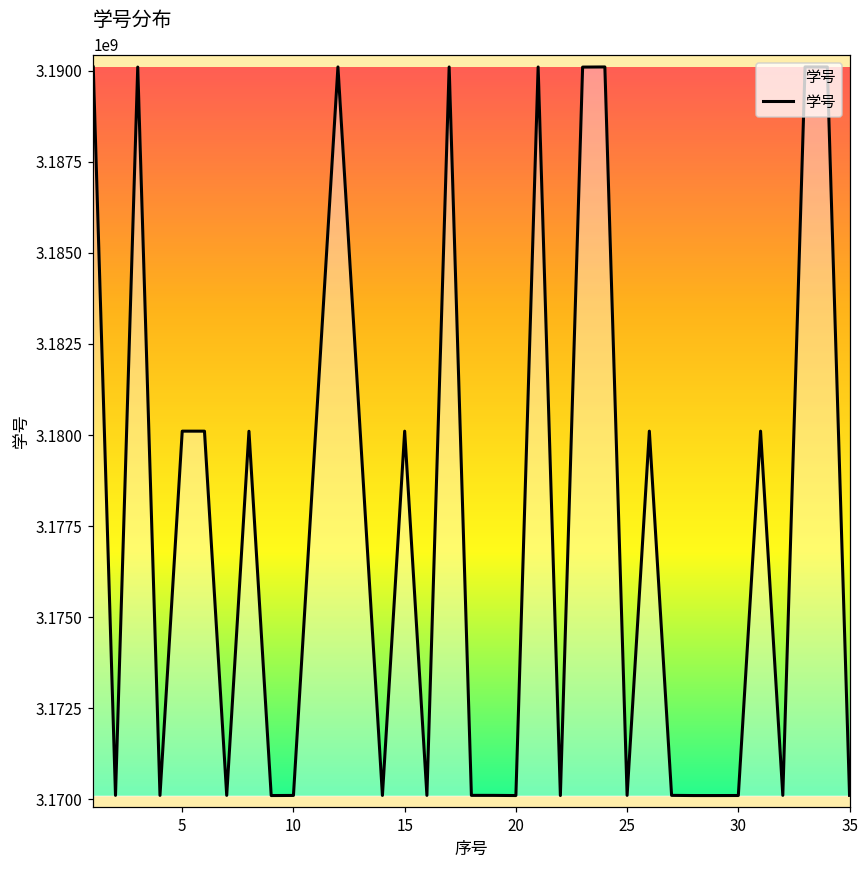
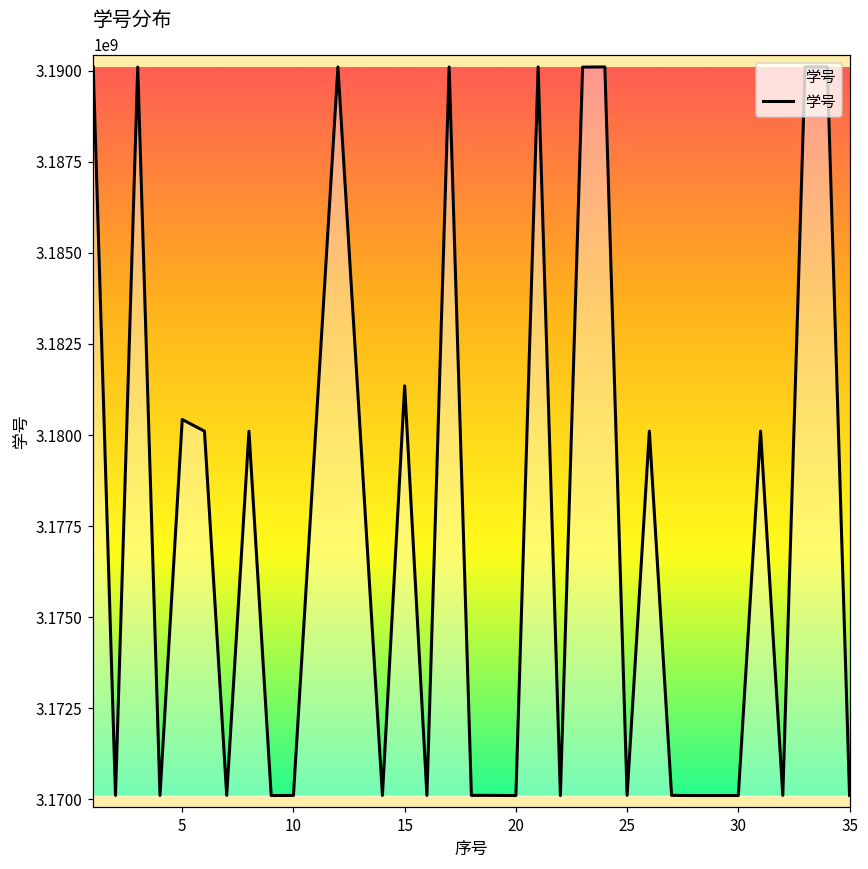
  {
-   "5": 3180100000,
+   "5": 3180400000,
    "10": 3170100000,
-   "15": 3180100000,
+   "15": 3181300000,
    "20": 3170100000,
    "25": 3170100000,
    "30": 3170100000,
    "35": 3170100000
  }
